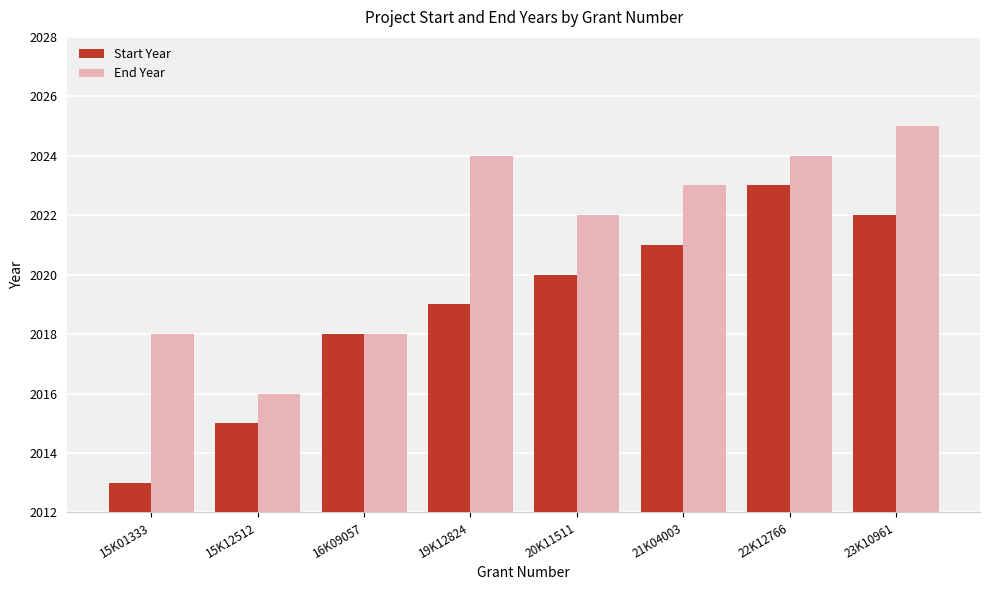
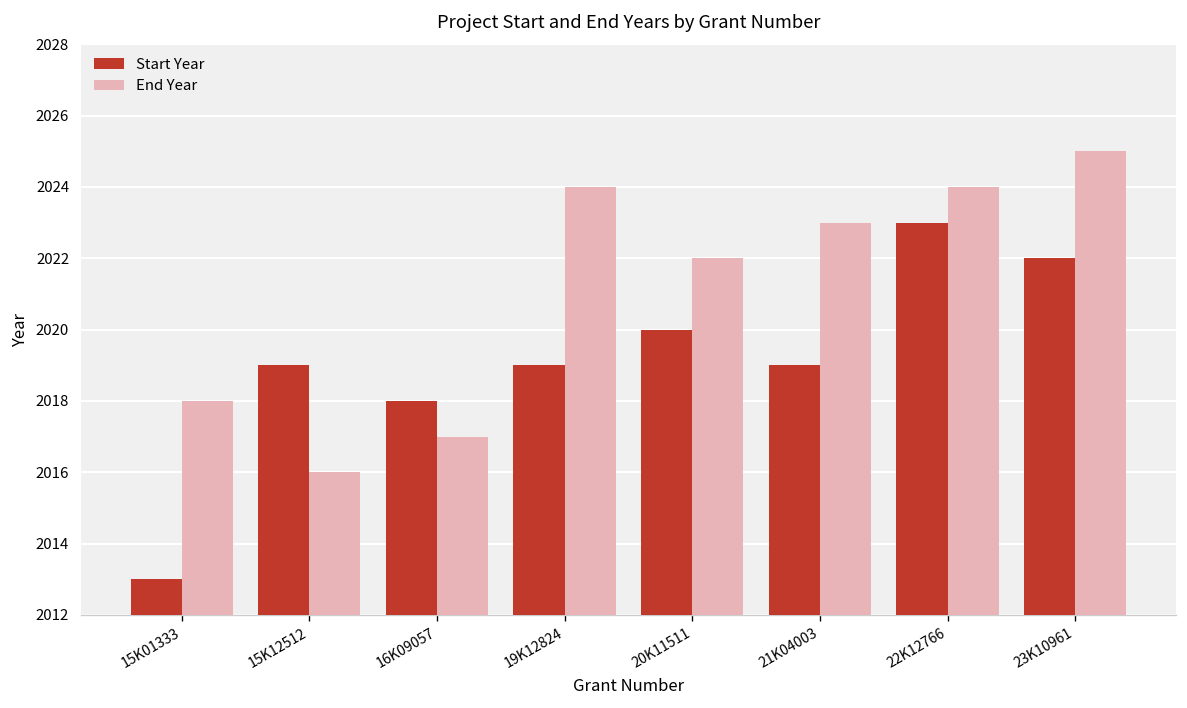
  {
    "Start Year": {
      "15K01333": 2013,
-     "15K12512": 2015,
+     "15K12512": 2019,
      "16K09057": 2018,
      "19K12824": 2019,
      "20K11511": 2020,
-     "21K04003": 2021,
+     "21K04003": 2019,
      "22K12766": 2023,
      "23K10961": 2022
    },
    "End Year": {
      "15K01333": 2018,
      "15K12512": 2016,
-     "16K09057": 2018,
+     "16K09057": 2017,
      "19K12824": 2024,
      "20K11511": 2022,
      "21K04003": 2023,
      "22K12766": 2024,
      "23K10961": 2025
    }
  }
